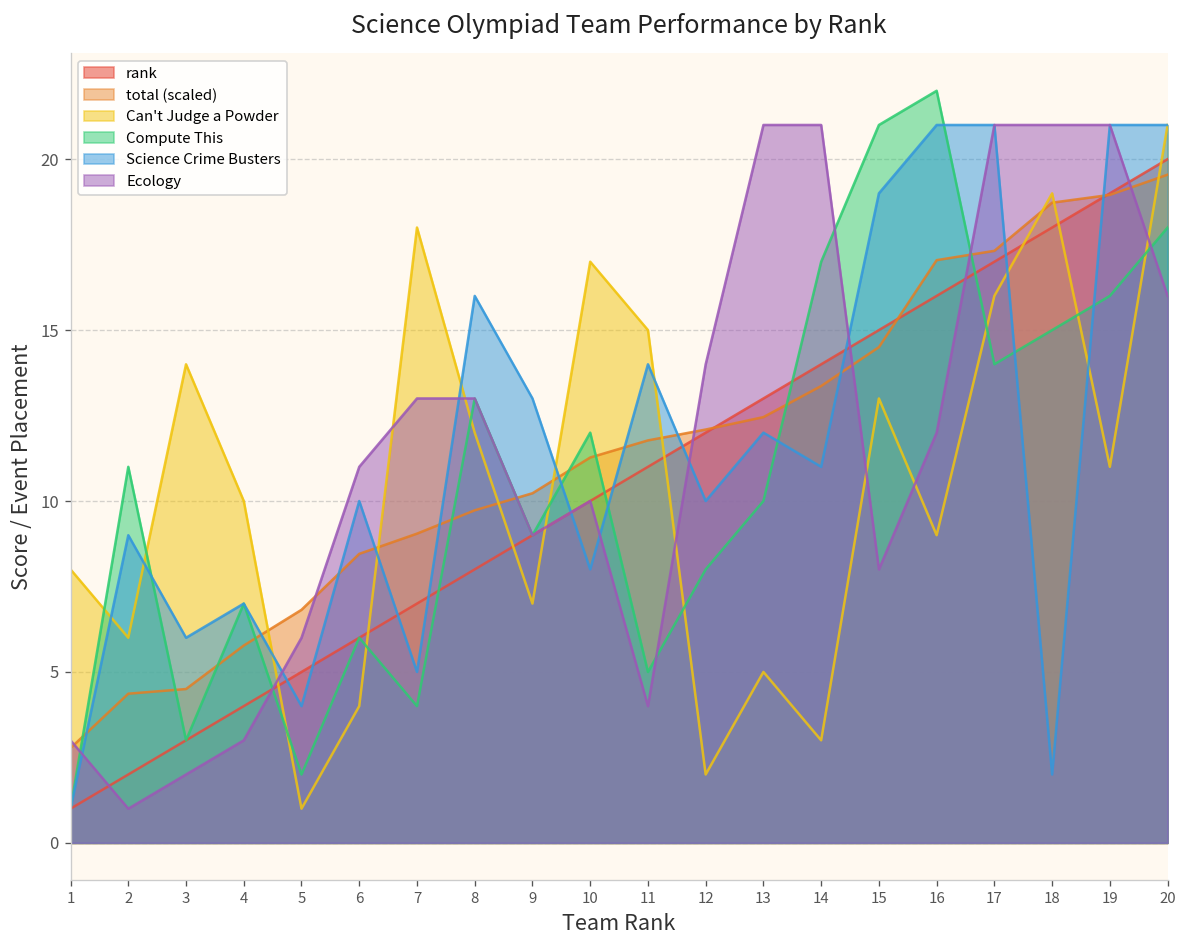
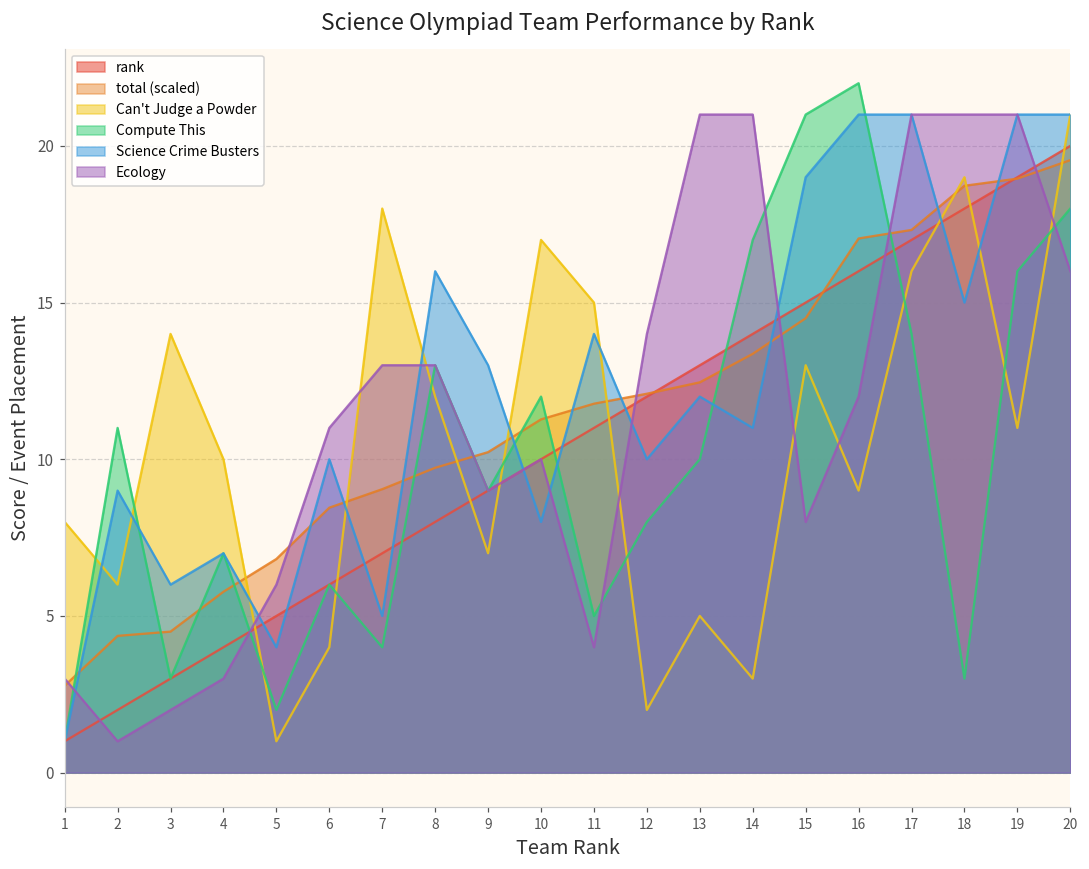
  {
    "Compute This": {
      "2": 11,
      "5": 2,
      "7": 4,
      "10": 12,
      "11": 5,
      "12": 8,
      "13": 10,
      "14": 17,
      "15": 21,
      "16": 22,
      "17": 14,
-     "18": 15,
+     "18": 3,
      "19": 16,
      "20": 18
    },
    "Science Crime Busters": {
      "2": 9,
      "3": 6,
      "5": 4,
      "6": 10,
      "7": 5,
      "8": 16,
      "9": 13,
      "10": 8,
      "11": 14,
      "12": 10,
      "13": 12,
      "14": 11,
      "15": 19,
      "16": 21,
-     "18": 2
+     "18": 15
    },
    "Ecology": {
      "1": 3,
      "2": 1,
      "3": 2,
      "4": 3,
      "5": 6,
      "6": 11,
      "7": 13,
      "11": 4,
      "12": 14,
      "13": 21,
      "14": 21,
      "15": 8,
      "16": 12,
      "18": 21,
      "20": 16
    }
  }
